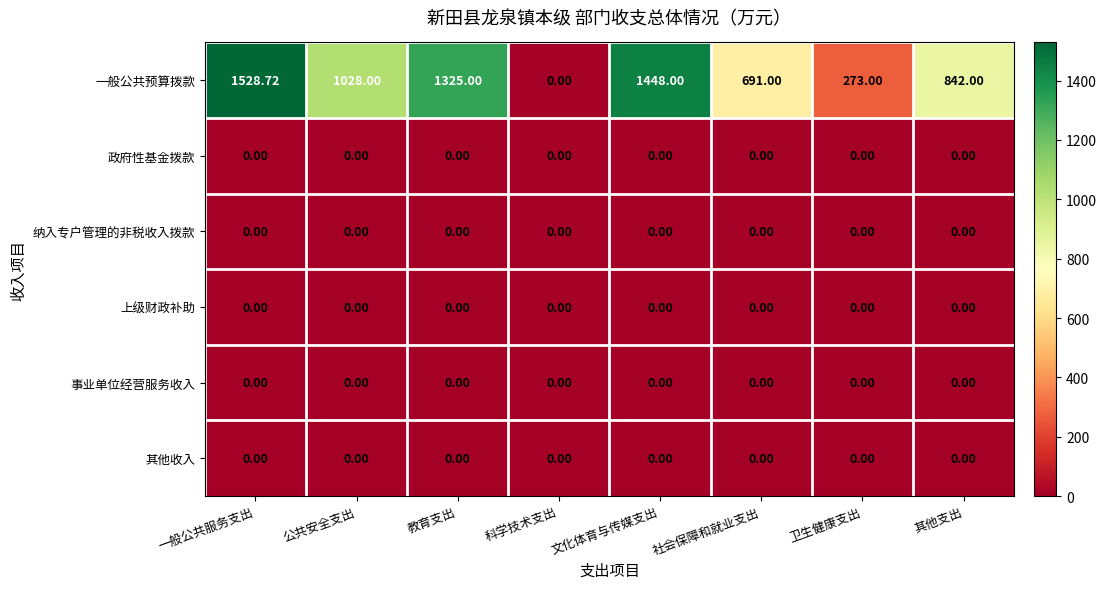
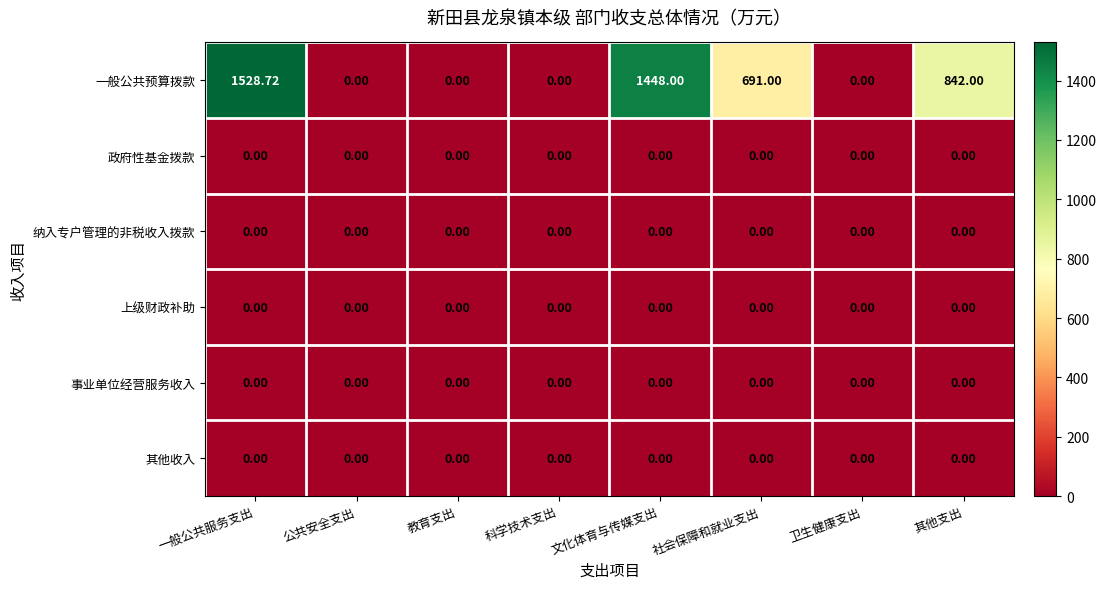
  {
    "一般公共预算拨款": {
      "一般公共服务支出": 1528.72,
-     "公共安全支出": 1028.00,
-     "教育支出": 1325.00,
+     "公共安全支出": 0.00,
+     "教育支出": 0.00,
      "科学技术支出": 0.00,
      "文化体育与传媒支出": 1448.00,
      "社会保障和就业支出": 691.00,
-     "卫生健康支出": 273.00,
+     "卫生健康支出": 0.00,
      "其他支出": 842.00
    },
    "政府性基金拨款": {
      "一般公共服务支出": 0.00,
      "公共安全支出": 0.00,
      "教育支出": 0.00,
      "科学技术支出": 0.00,
      "文化体育与传媒支出": 0.00,
      "社会保障和就业支出": 0.00,
      "卫生健康支出": 0.00,
      "其他支出": 0.00
    },
    "纳入专户管理的非税收入拨款": {
      "一般公共服务支出": 0.00,
      "公共安全支出": 0.00,
      "教育支出": 0.00,
      "科学技术支出": 0.00,
      "文化体育与传媒支出": 0.00,
      "社会保障和就业支出": 0.00,
      "卫生健康支出": 0.00,
      "其他支出": 0.00
    },
    "上级财政补助": {
      "一般公共服务支出": 0.00,
      "公共安全支出": 0.00,
      "教育支出": 0.00,
      "科学技术支出": 0.00,
      "文化体育与传媒支出": 0.00,
      "社会保障和就业支出": 0.00,
      "卫生健康支出": 0.00,
      "其他支出": 0.00
    },
    "事业单位经营服务收入": {
      "一般公共服务支出": 0.00,
      "公共安全支出": 0.00,
      "教育支出": 0.00,
      "科学技术支出": 0.00,
      "文化体育与传媒支出": 0.00,
      "社会保障和就业支出": 0.00,
      "卫生健康支出": 0.00,
      "其他支出": 0.00
    },
    "其他收入": {
      "一般公共服务支出": 0.00,
      "公共安全支出": 0.00,
      "教育支出": 0.00,
      "科学技术支出": 0.00,
      "文化体育与传媒支出": 0.00,
      "社会保障和就业支出": 0.00,
      "卫生健康支出": 0.00,
      "其他支出": 0.00
    }
  }
